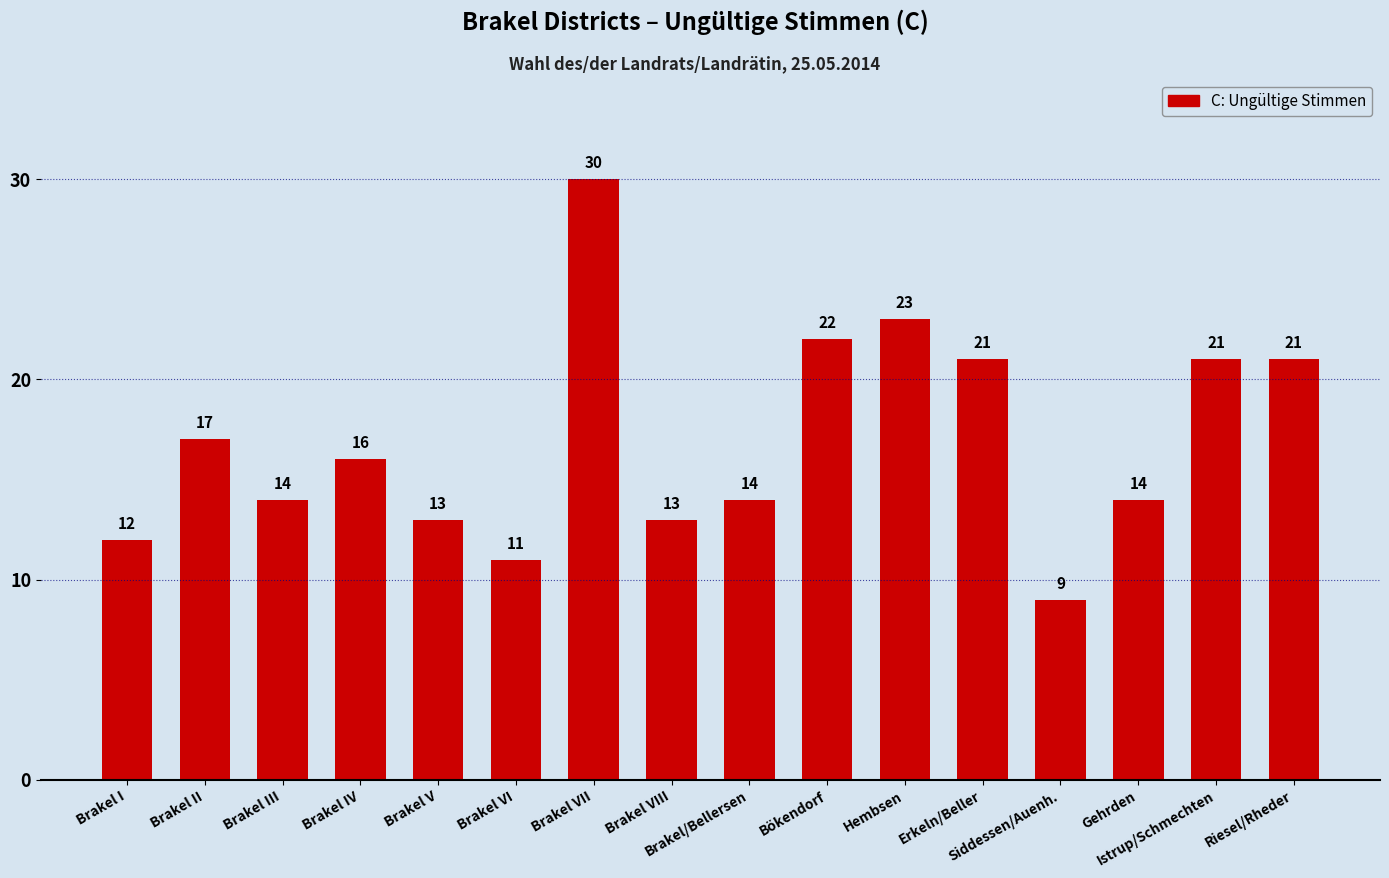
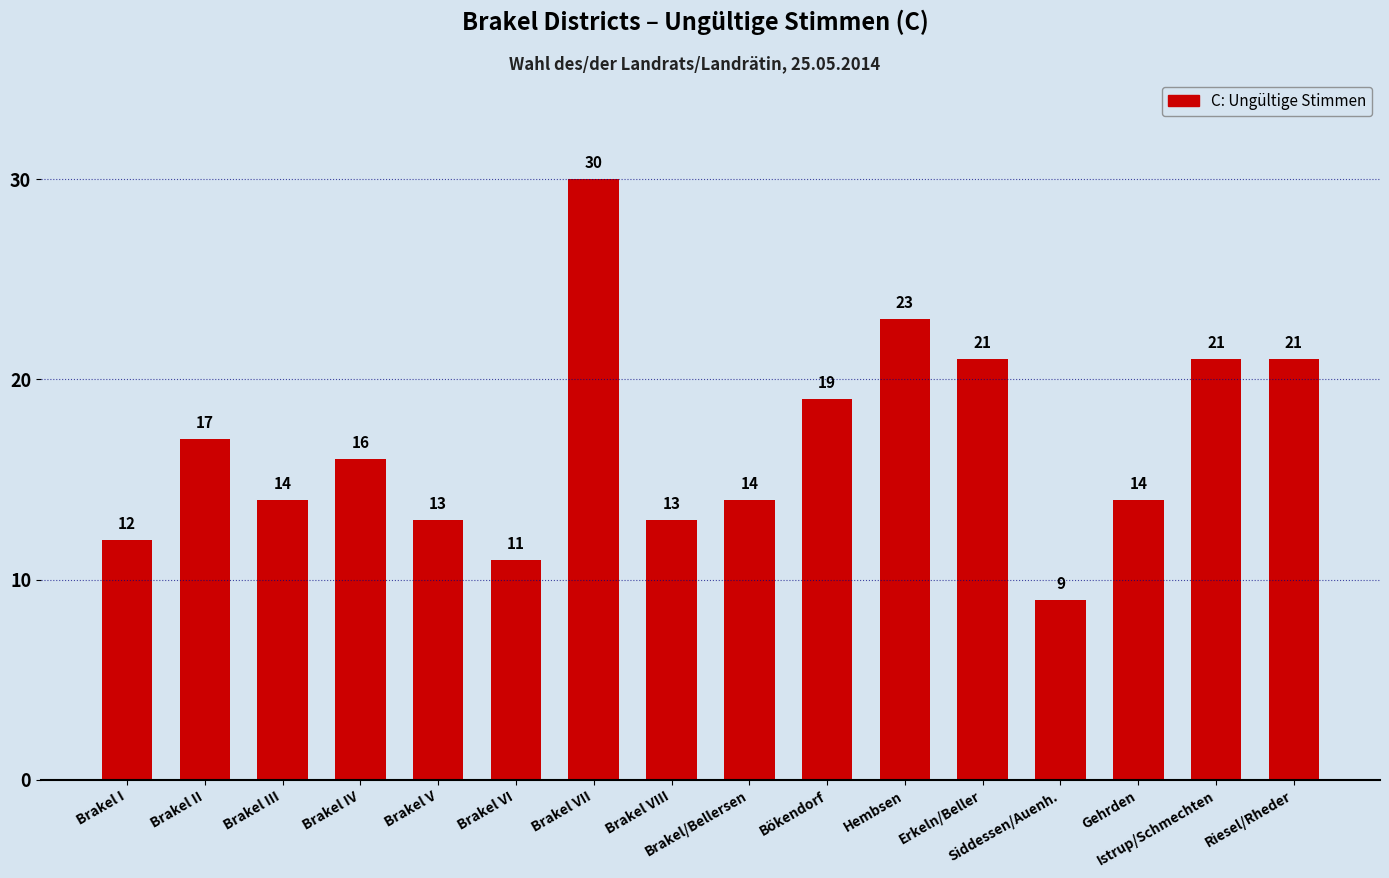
  {
    "Brakel I": 12,
    "Brakel II": 17,
    "Brakel III": 14,
    "Brakel IV": 16,
    "Brakel V": 13,
    "Brakel VI": 11,
    "Brakel VII": 30,
    "Brakel VIII": 13,
    "Brakel/Bellersen": 14,
-   "Bökendorf": 22,
+   "Bökendorf": 19,
    "Hembsen": 23,
    "Erkeln/Beller": 21,
    "Siddessen/Auenh.": 9,
    "Gehrden": 14,
    "Istrup/Schmechten": 21,
    "Riesel/Rheder": 21
  }
